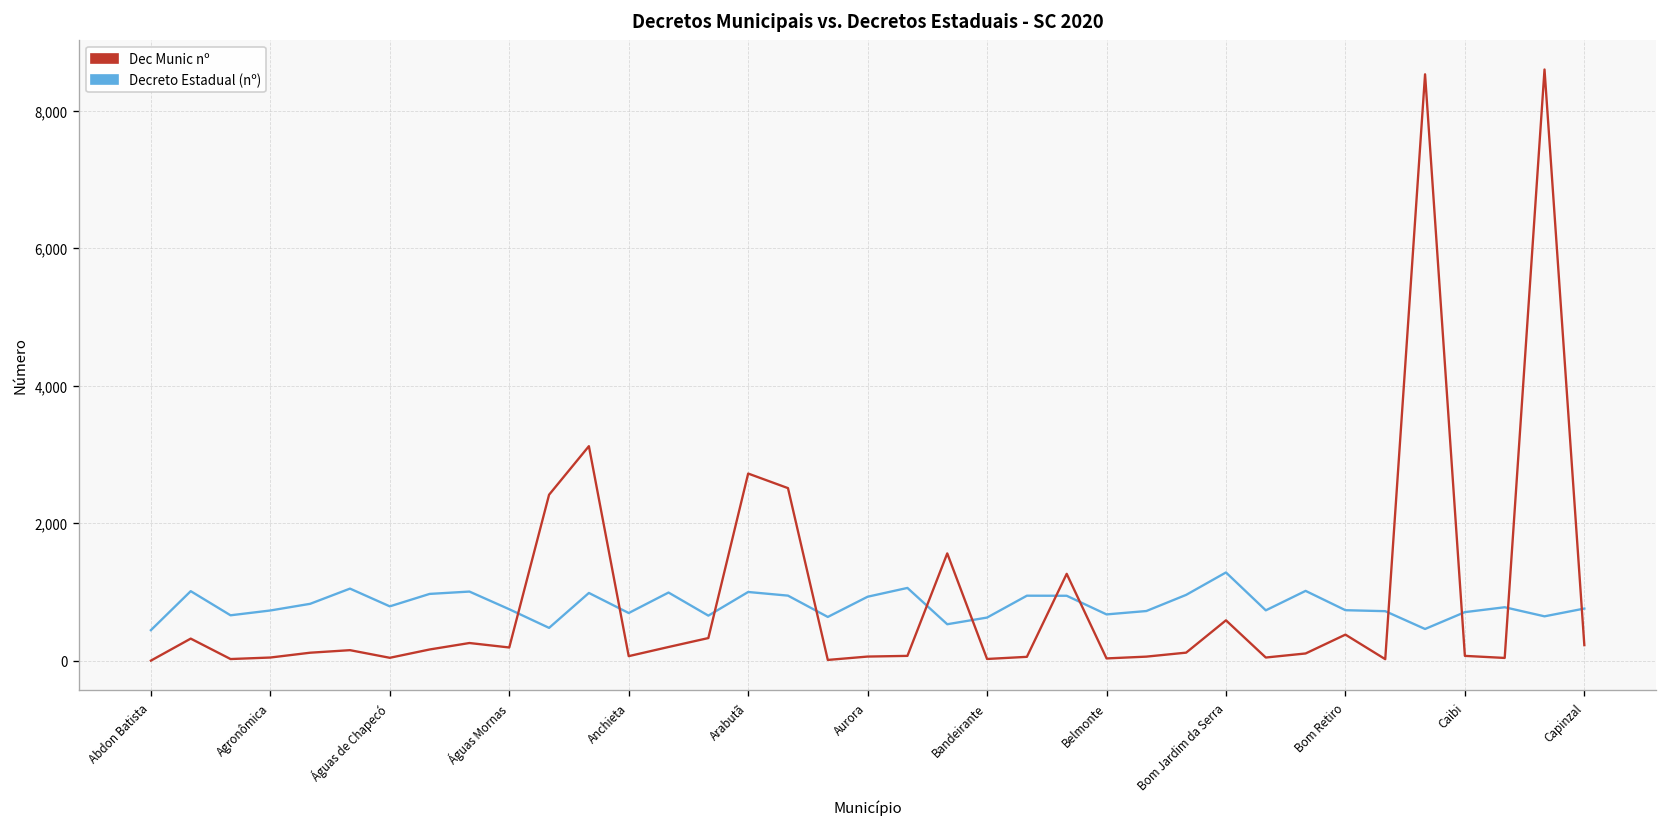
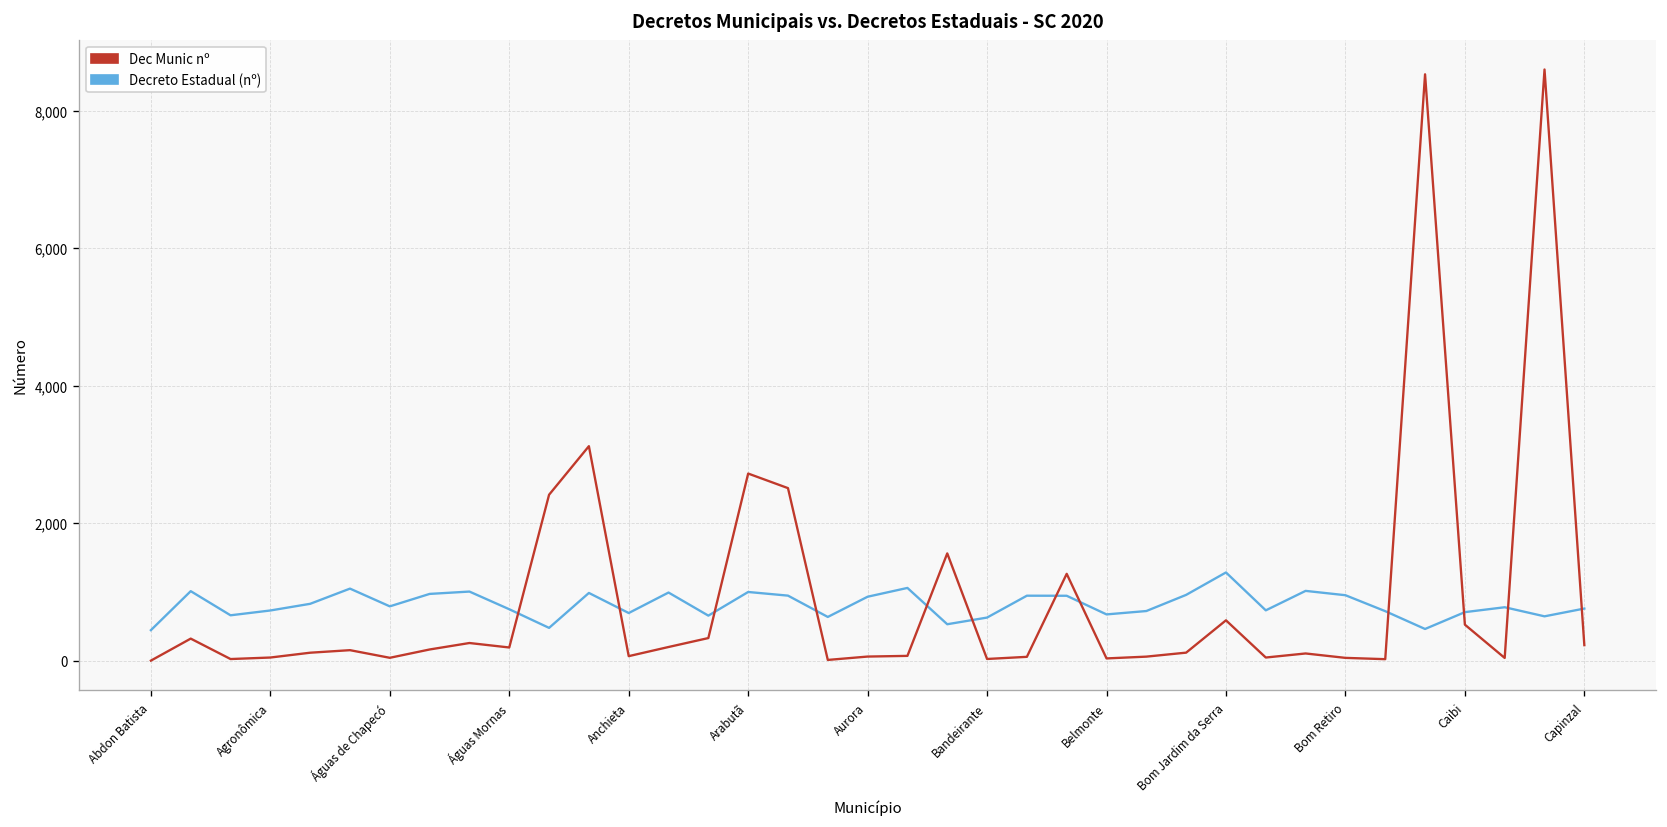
  {
    "Decreto Estadual (nº)": {
      "Abdon Batista": "400",
      "Agronômica": "700",
      "Águas Mornas": "700",
      "Bom Jardim da Serra": "1,300",
-     "Bom Retiro": "700",
+     "Bom Retiro": "1,000",
      "Caibi": "700",
      "Capinzal": "800"
    },
    "Dec Munic nº": {
      "Abdon Batista": "0",
      "Agronômica": "0",
      "Águas Mornas": "200",
      "Bom Jardim da Serra": "600",
-     "Bom Retiro": "400",
-     "Caibi": "100",
+     "Bom Retiro": "0",
+     "Caibi": "500",
      "Capinzal": "200"
    }
  }
